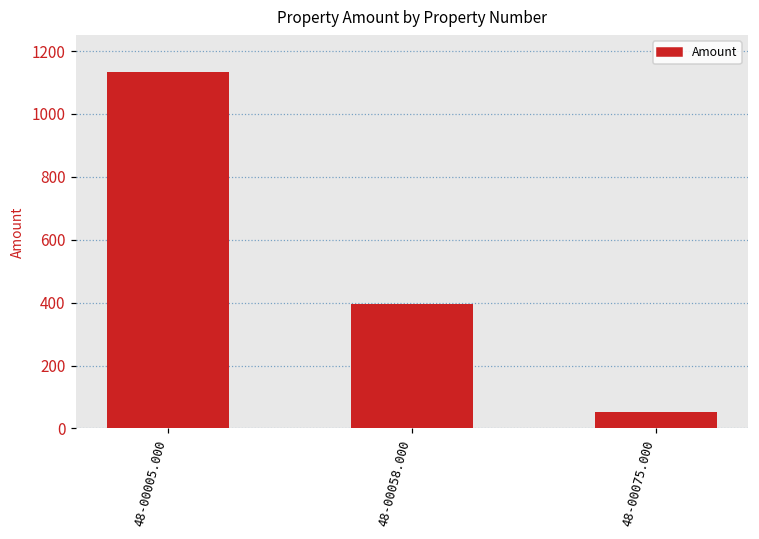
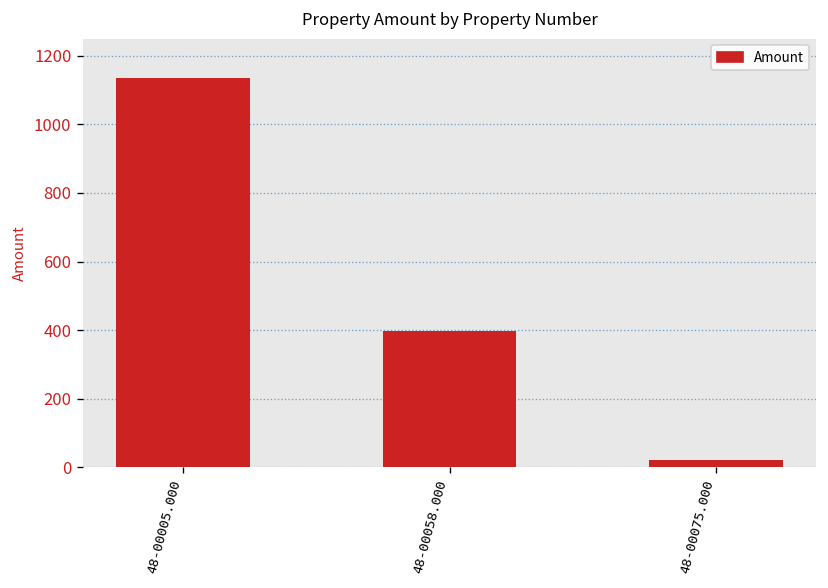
  {
    "48-00005.000": 1130,
    "48-00058.000": 400,
-   "48-00075.000": 50
+   "48-00075.000": 20
  }
